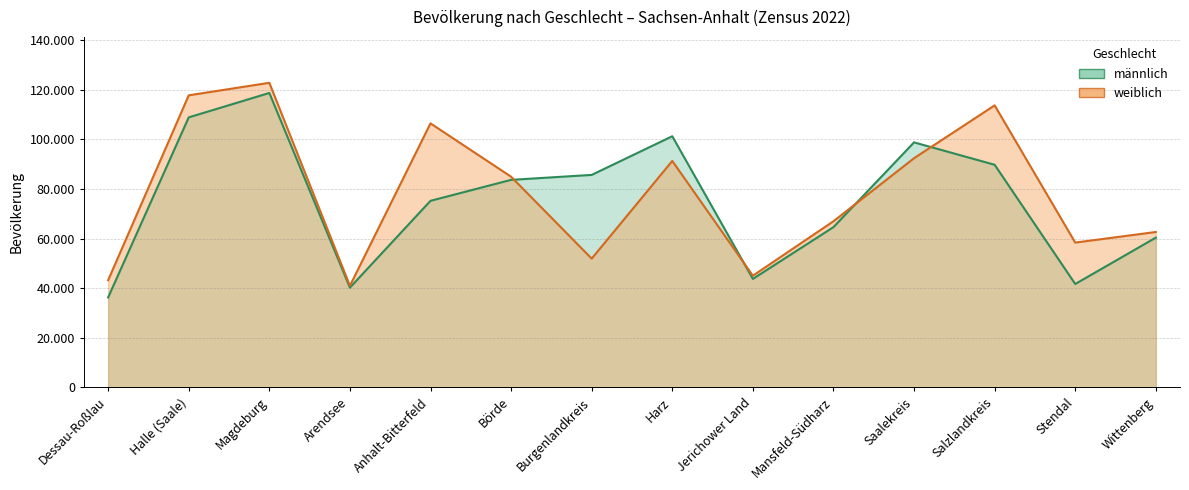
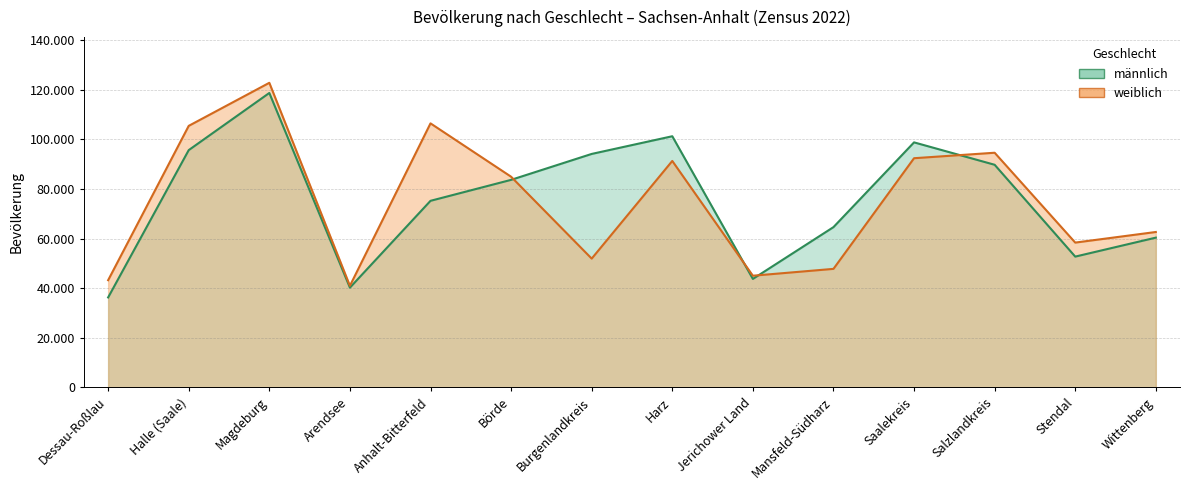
  {
    "männlich": {
      "Dessau-Roßlau": 36,
-     "Halle (Saale)": 109,
+     "Halle (Saale)": 96,
      "Magdeburg": 119,
      "Anhalt-Bitterfeld": 75,
      "Börde": 84,
-     "Burgenlandkreis": 86,
+     "Burgenlandkreis": 94,
      "Harz": 101,
      "Jerichower Land": 44,
      "Mansfeld-Südharz": 65,
      "Saalekreis": 99,
      "Salzlandkreis": 90,
-     "Stendal": 42,
+     "Stendal": 53,
      "Wittenberg": 60
    },
    "weiblich": {
      "Dessau-Roßlau": 43,
-     "Halle (Saale)": 118,
+     "Halle (Saale)": 105,
      "Magdeburg": 123,
      "Anhalt-Bitterfeld": 106,
      "Börde": 85,
      "Burgenlandkreis": 52,
      "Harz": 91,
      "Jerichower Land": 45,
-     "Mansfeld-Südharz": 67,
+     "Mansfeld-Südharz": 48,
      "Saalekreis": 92,
-     "Salzlandkreis": 114,
+     "Salzlandkreis": 95,
      "Stendal": 58,
      "Wittenberg": 63
    }
  }
